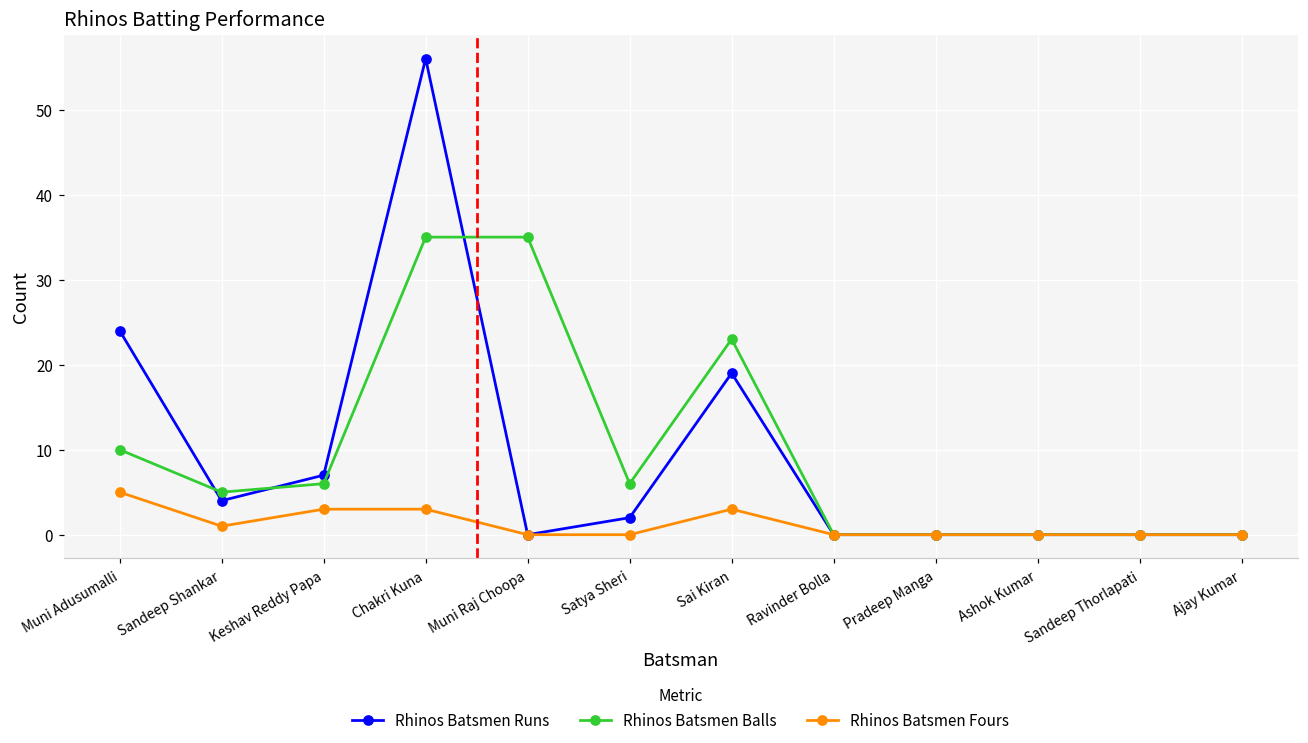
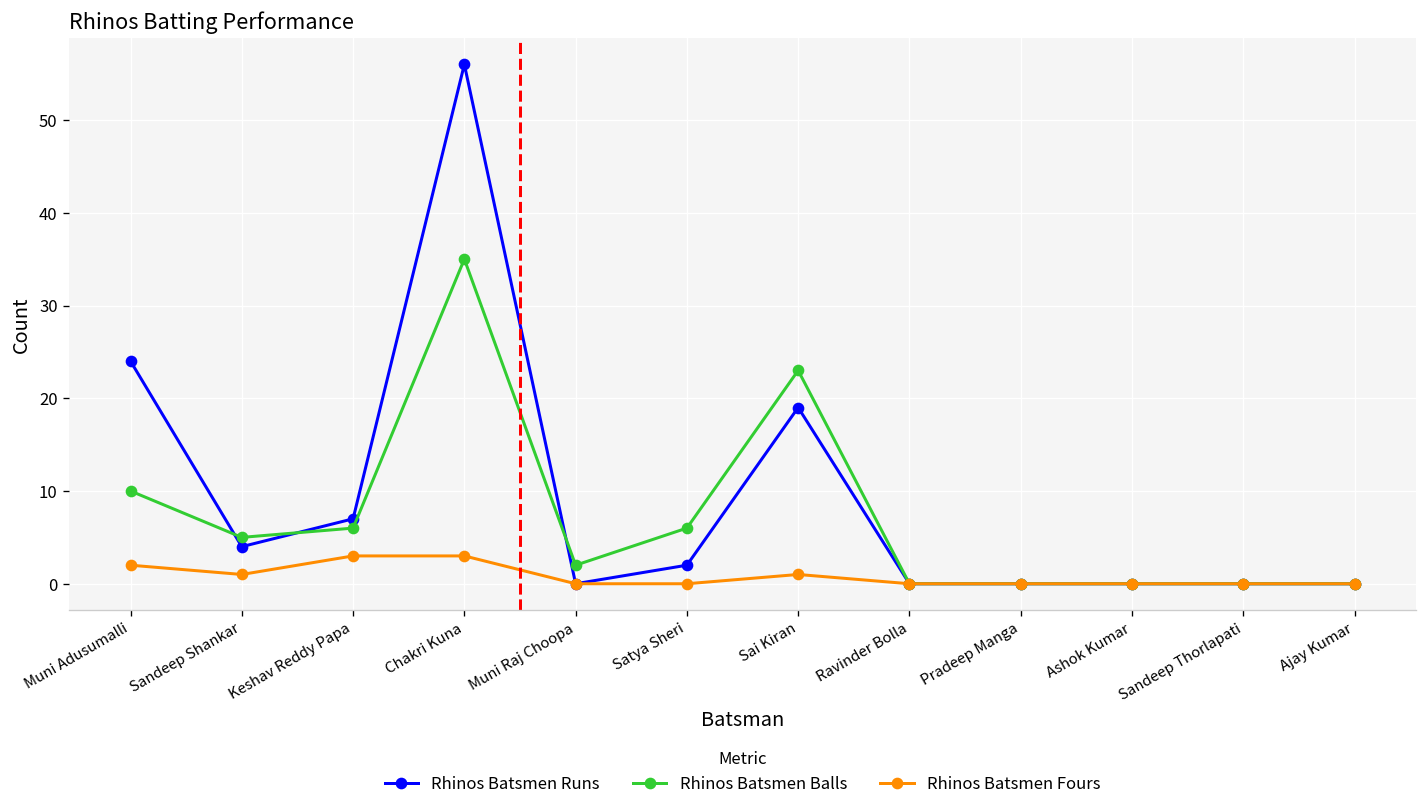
  {
    "Rhinos Batsmen Runs": {
      "Muni Adusumalli": 24,
      "Sandeep Shankar": 4,
      "Keshav Reddy Papa": 7,
      "Chakri Kuna": 56,
      "Satya Sheri": 2,
      "Sai Kiran": 19
    },
    "Rhinos Batsmen Balls": {
      "Muni Adusumalli": 10,
      "Sandeep Shankar": 5,
      "Keshav Reddy Papa": 6,
      "Chakri Kuna": 35,
-     "Muni Raj Choopa": 35,
+     "Muni Raj Choopa": 2,
      "Satya Sheri": 6,
      "Sai Kiran": 23
    },
    "Rhinos Batsmen Fours": {
-     "Muni Adusumalli": 5,
+     "Muni Adusumalli": 2,
      "Sandeep Shankar": 1,
      "Keshav Reddy Papa": 3,
      "Chakri Kuna": 3,
      "Satya Sheri": 0,
-     "Sai Kiran": 3
+     "Sai Kiran": 1
    }
  }
